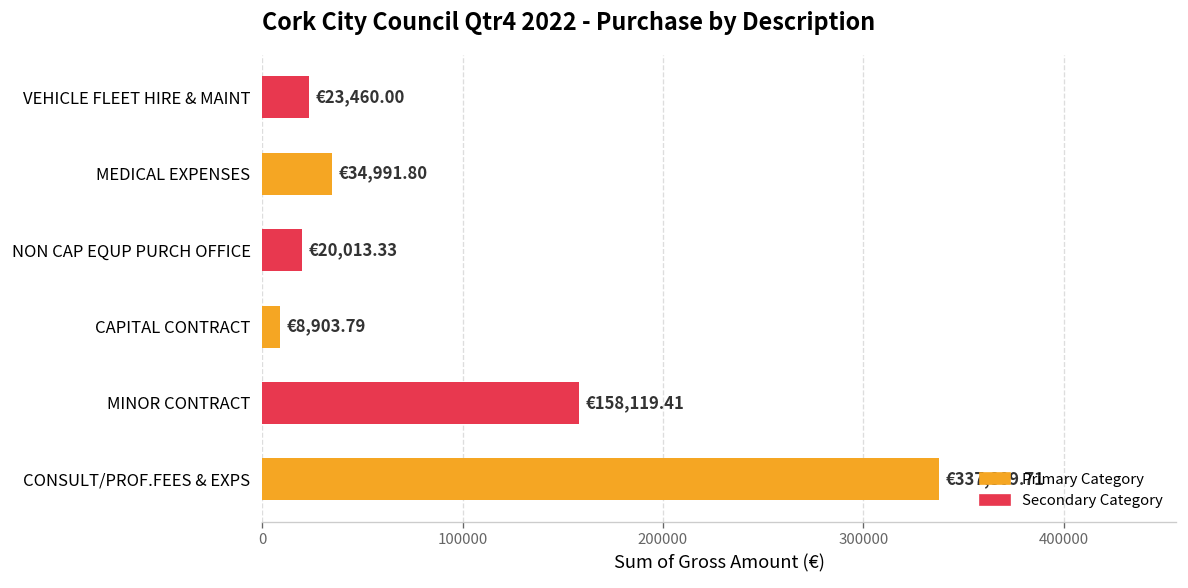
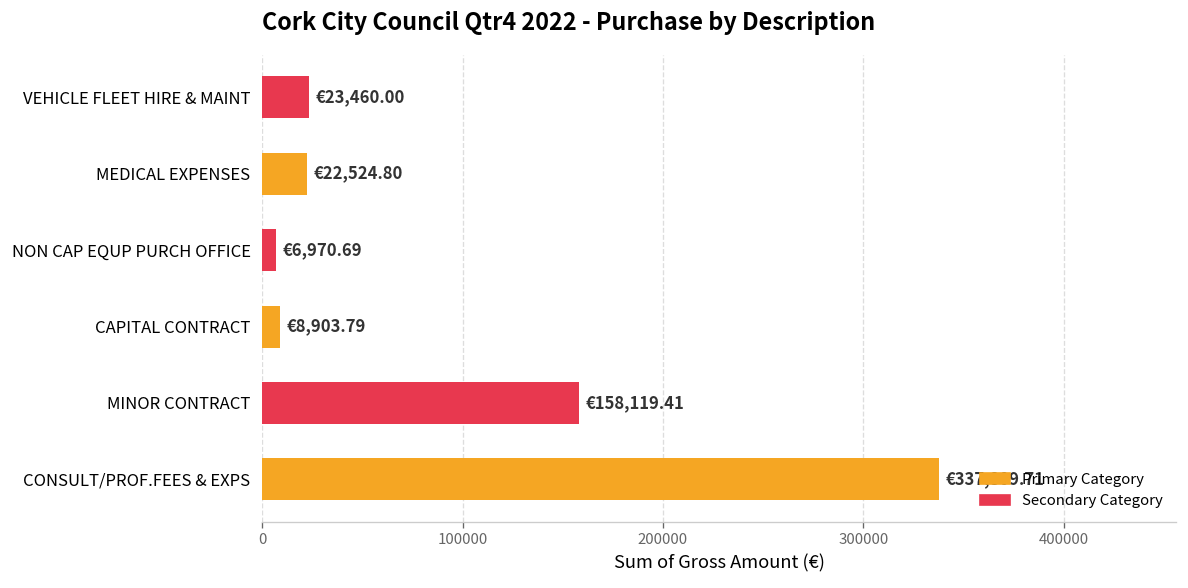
  {
    "VEHICLE FLEET HIRE & MAINT": "€23,460.00",
-   "MEDICAL EXPENSES": "€34,991.80",
-   "NON CAP EQUP PURCH OFFICE": "€20,013.33",
+   "MEDICAL EXPENSES": "€22,524.80",
+   "NON CAP EQUP PURCH OFFICE": "€6,970.69",
    "CAPITAL CONTRACT": "€8,903.79",
    "MINOR CONTRACT": "€158,119.41",
    "CONSULT/PROF.FEES & EXPS": "€337,809.71"
  }
